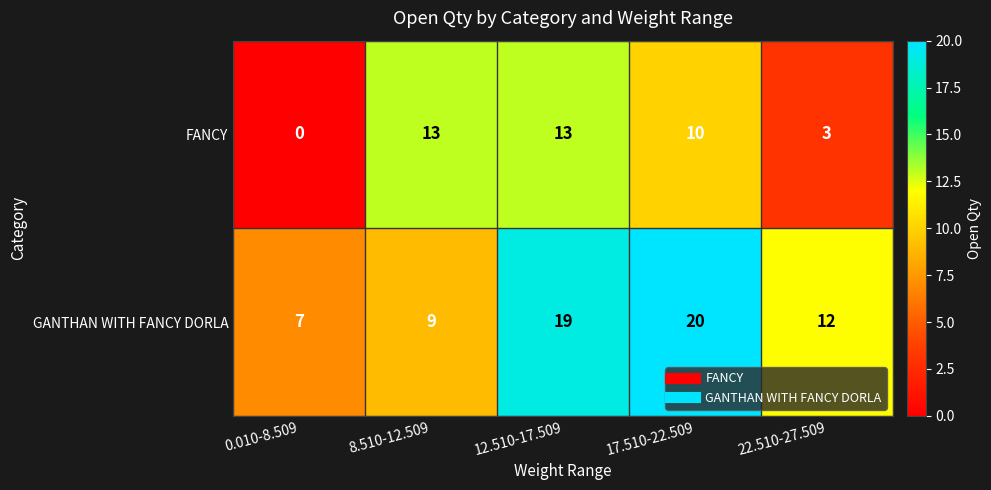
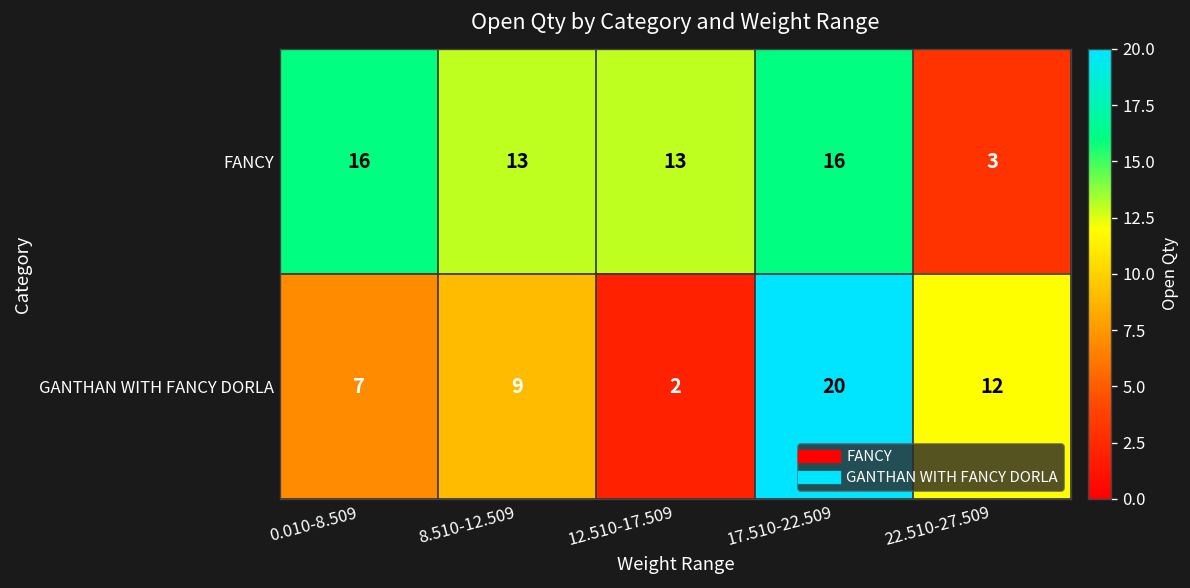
  {
    "FANCY": {
-     "0.010-8.509": 0,
+     "0.010-8.509": 16,
      "8.510-12.509": 13,
      "12.510-17.509": 13,
-     "17.510-22.509": 10,
+     "17.510-22.509": 16,
      "22.510-27.509": 3
    },
    "GANTHAN WITH FANCY DORLA": {
      "0.010-8.509": 7,
      "8.510-12.509": 9,
-     "12.510-17.509": 19,
+     "12.510-17.509": 2,
      "17.510-22.509": 20,
      "22.510-27.509": 12
    }
  }
